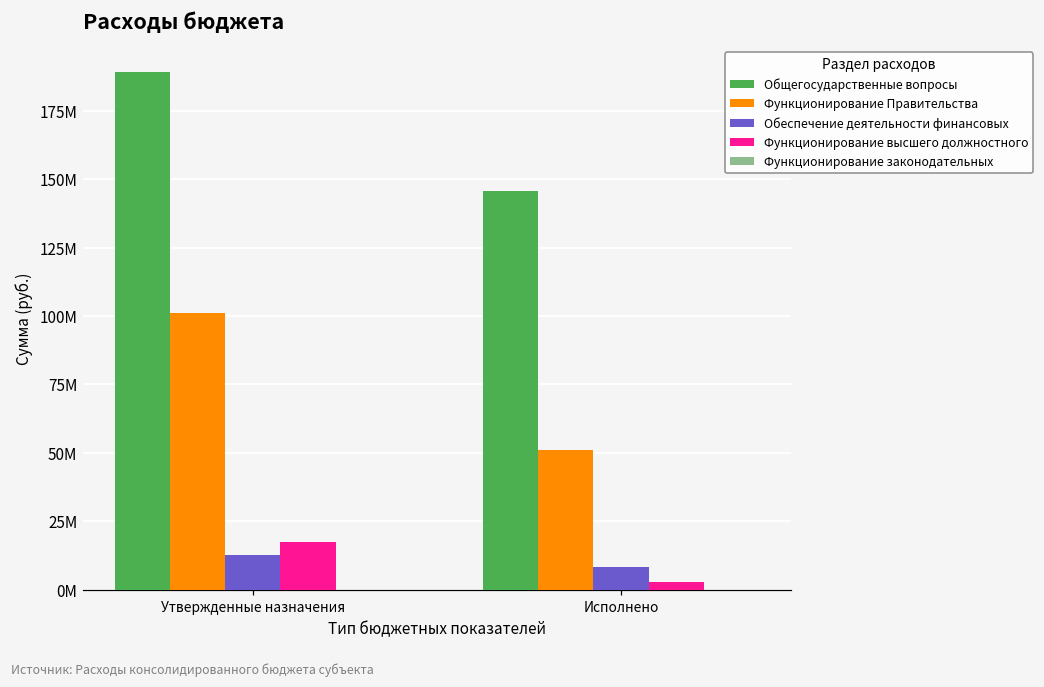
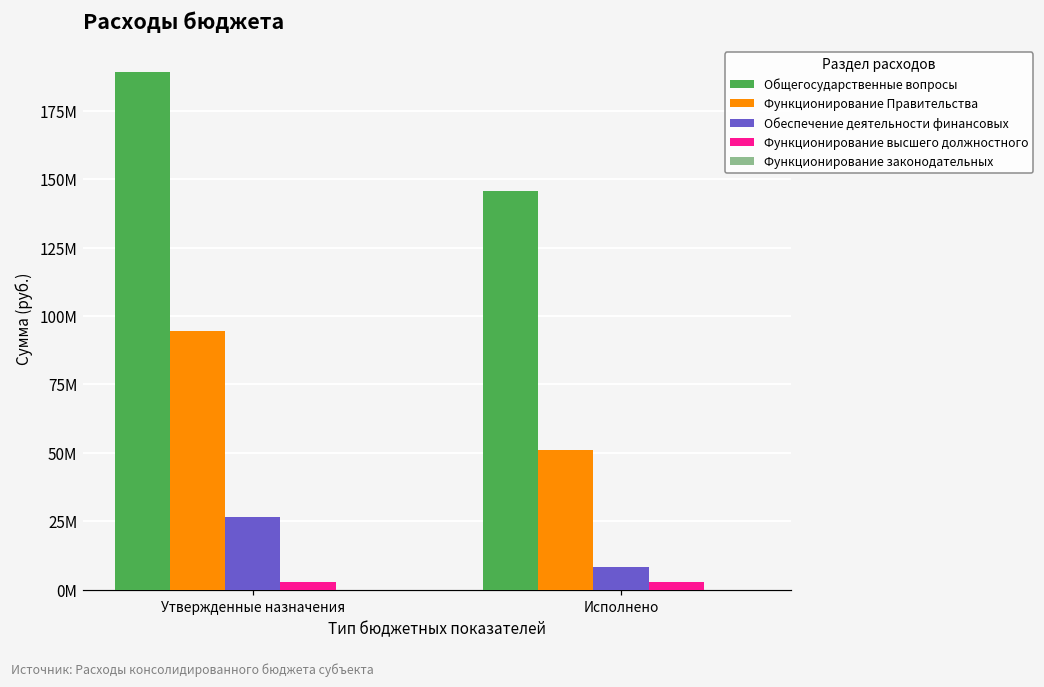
  {
    "Общегосударственные вопросы": {
      "Утвержденные назначения": 189000000,
      "Исполнено": 146000000
    },
    "Функционирование Правительства": {
-     "Утвержденные назначения": 101000000,
+     "Утвержденные назначения": 95000000,
      "Исполнено": 51000000
    },
    "Обеспечение деятельности финансовых": {
-     "Утвержденные назначения": 13000000,
+     "Утвержденные назначения": 27000000,
      "Исполнено": 8000000
    },
    "Функционирование высшего должностного": {
-     "Утвержденные назначения": 18000000,
+     "Утвержденные назначения": 3000000,
      "Исполнено": 3000000
    }
  }
